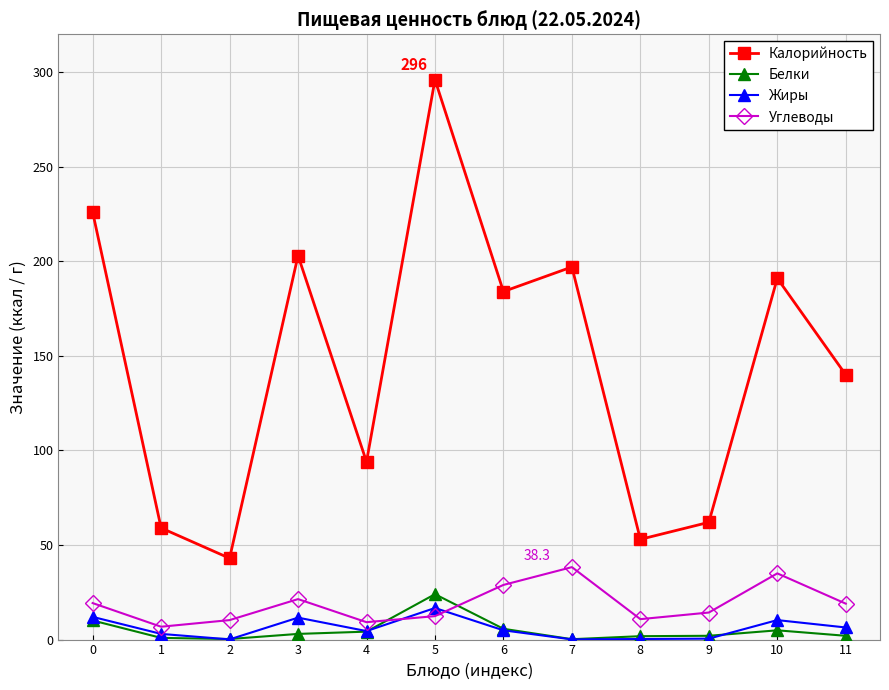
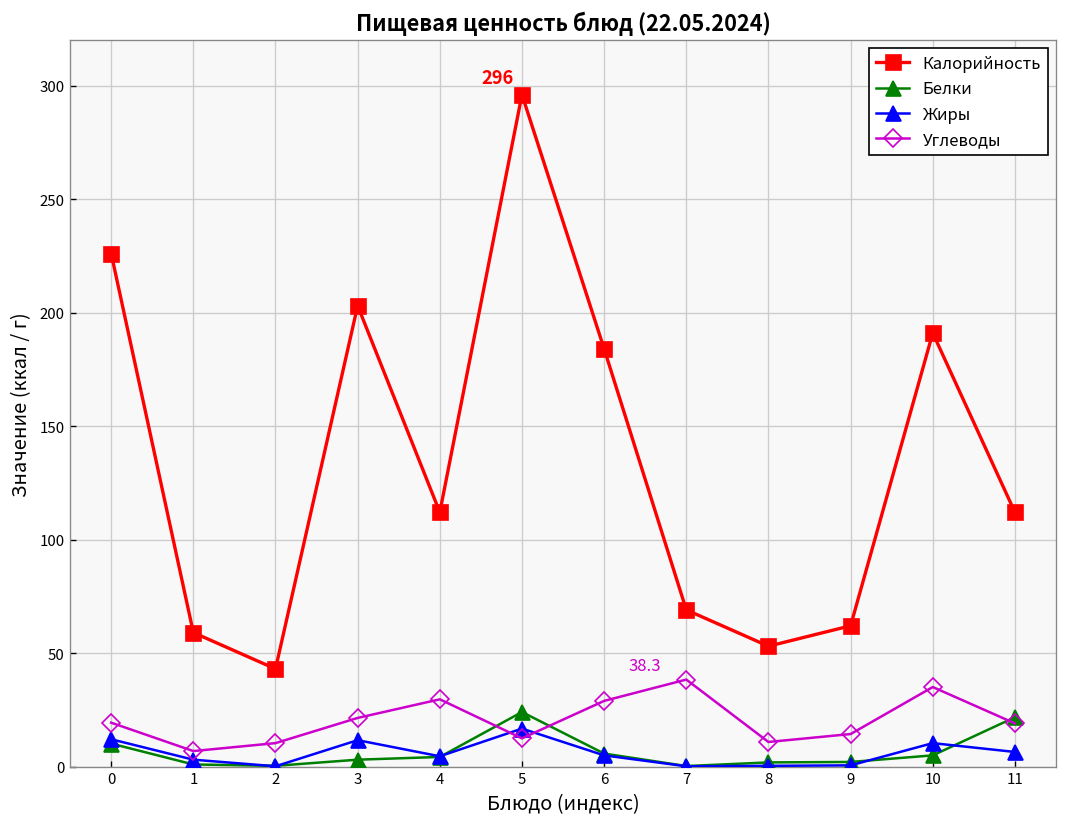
  {
    "Калорийность": {
      "0": 226,
      "1": 59,
      "2": 43,
      "3": 203,
-     "4": 94,
+     "4": 112,
      "6": 184,
-     "7": 197,
+     "7": 69,
      "8": 53,
      "9": 62,
      "10": 191,
-     "11": 140
+     "11": 112
    },
    "Белки": {
      "0": 10,
      "1": 1,
      "3": 3,
      "5": 24,
      "8": 2,
      "9": 2,
      "10": 5,
-     "11": 2
+     "11": 22
    },
    "Жиры": {
      "0": 12,
      "1": 3,
      "3": 12,
      "5": 17,
      "8": 0,
      "9": 1,
      "10": 10,
      "11": 6
    },
    "Углеводы": {
      "0": 19,
      "1": 7,
      "2": 10,
      "3": 21,
-     "4": 9,
+     "4": 30,
      "5": 12,
      "6": 29,
      "8": 11,
      "9": 14,
      "10": 35,
      "11": 19
    }
  }
